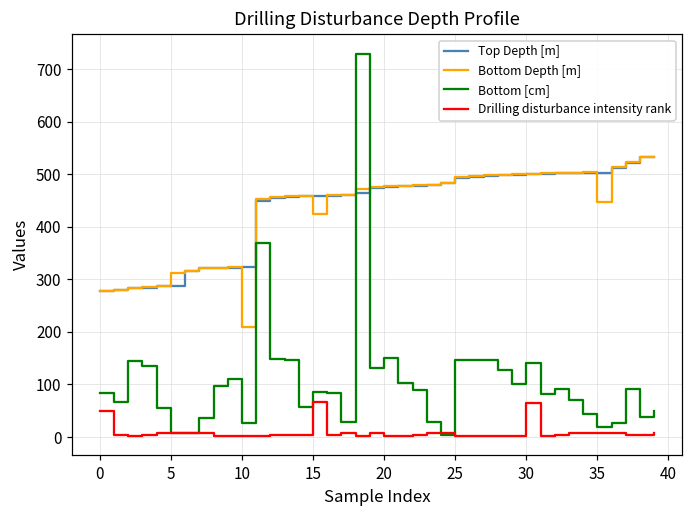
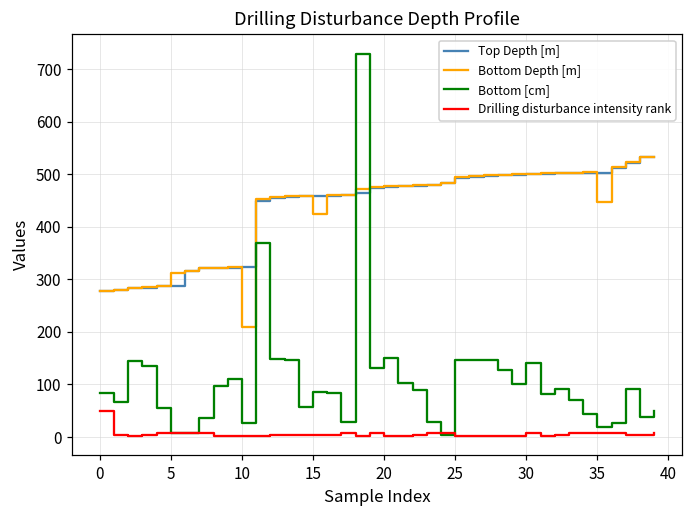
  {
    "Top Depth [m]": {
      "5": 290,
      "10": 320,
      "15": 460,
      "35": 500
    },
    "Bottom Depth [m]": {
      "5": 310,
      "10": 210,
      "15": 430,
      "35": 450
    },
    "Bottom [cm]": {
      "0": 80,
      "10": 30,
      "15": 90,
      "20": 150,
      "25": 150,
      "30": 140,
      "35": 20
    },
    "Drilling disturbance intensity rank": {
      "0": 50,
      "10": 0,
-     "15": 70,
+     "15": 0,
      "20": 0,
      "25": 0,
-     "30": 70,
+     "30": 10,
      "35": 10
    }
  }
